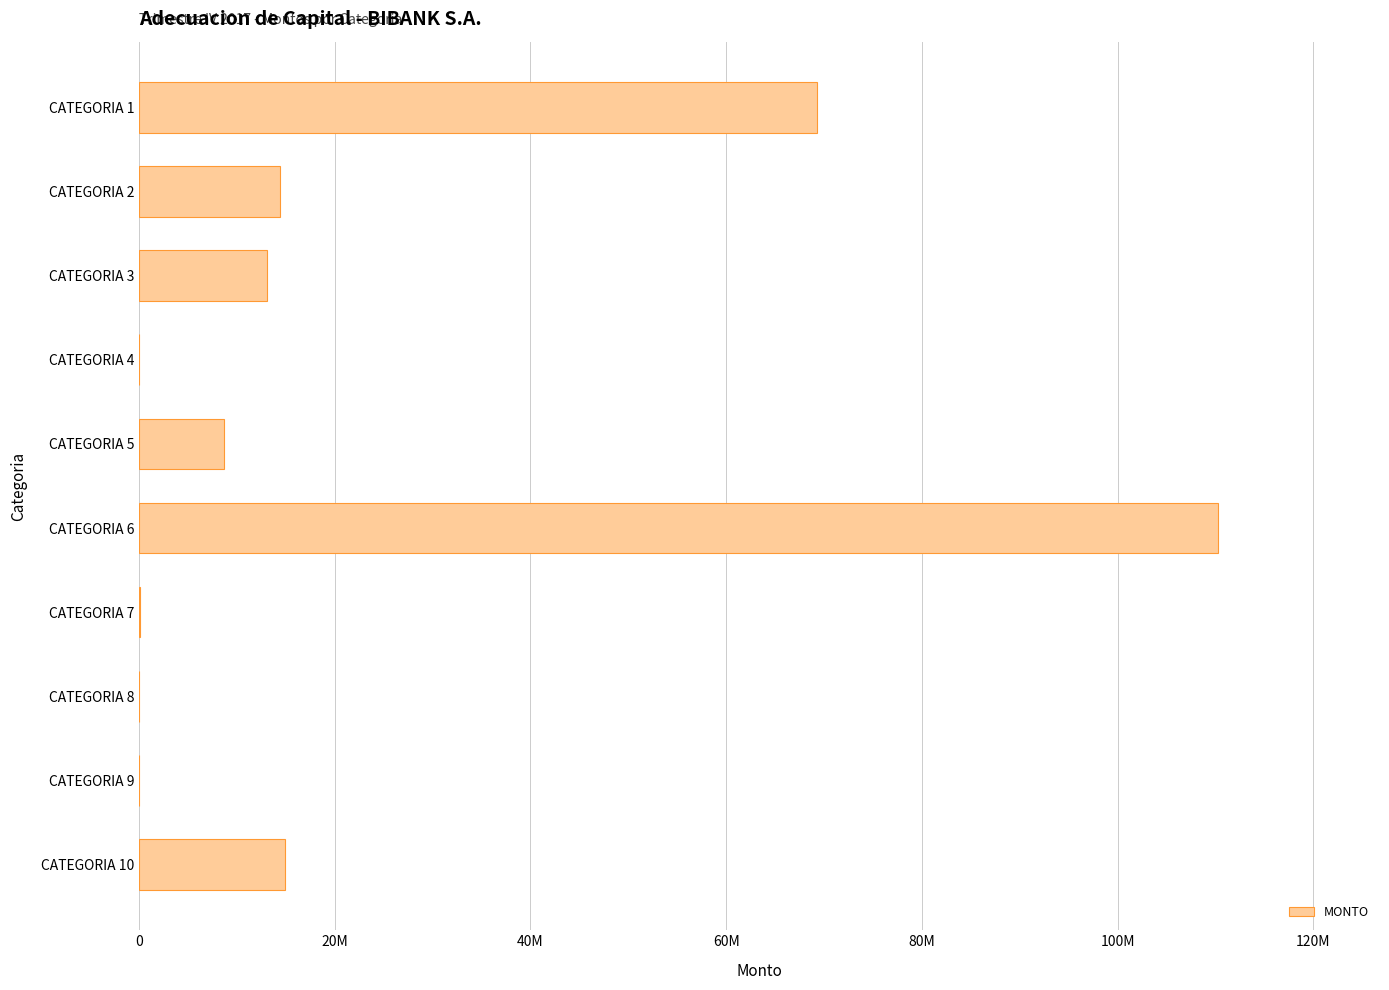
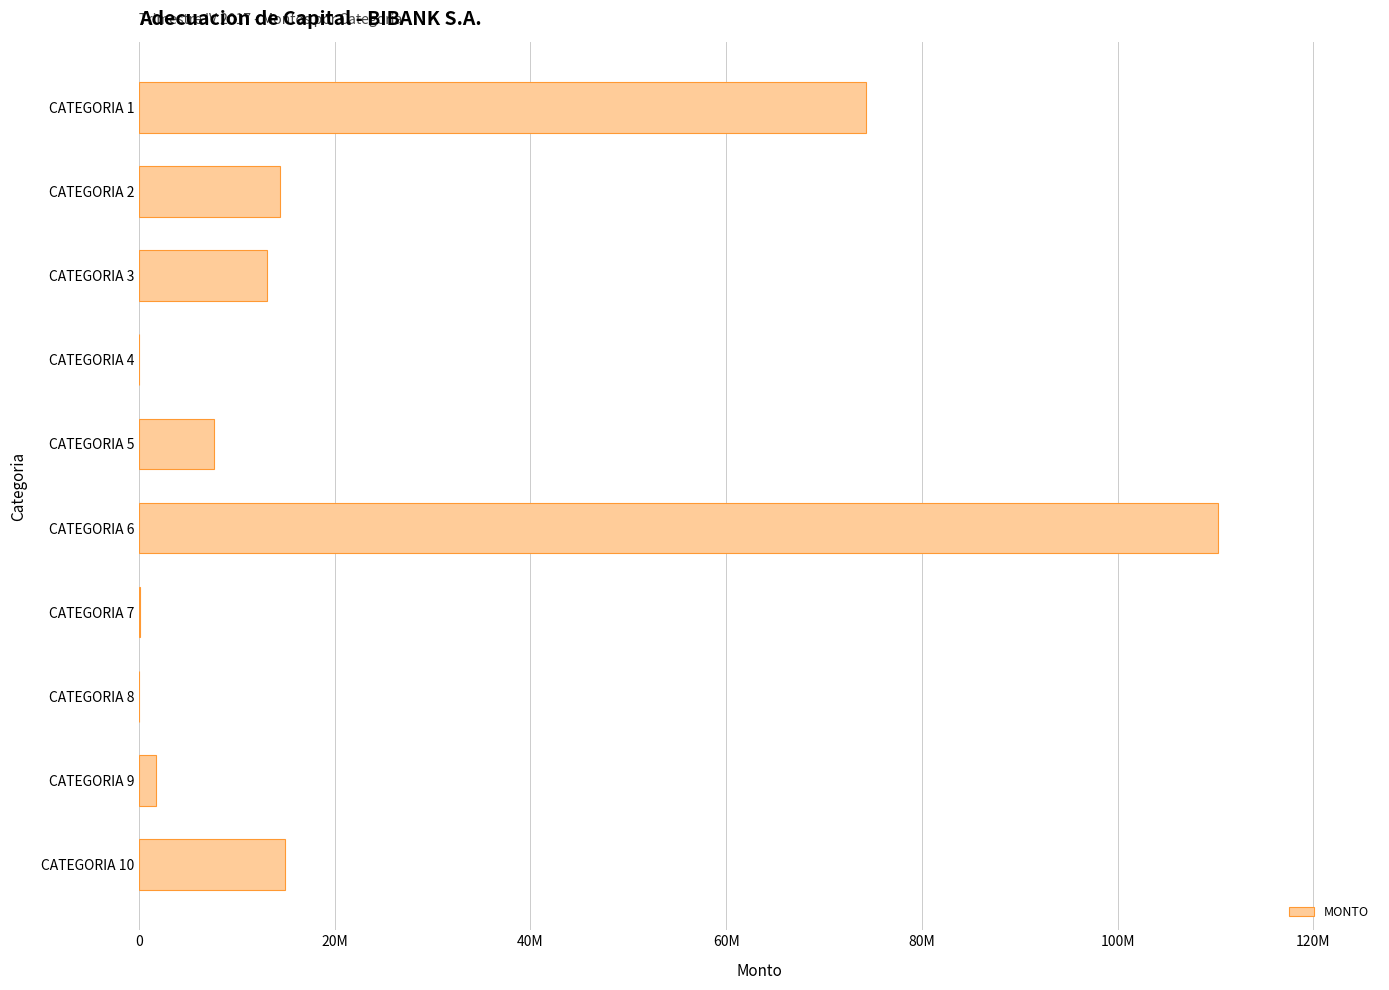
  {
-   "CATEGORIA 1": 69000000,
+   "CATEGORIA 1": 74000000,
    "CATEGORIA 2": 14000000,
    "CATEGORIA 3": 13000000,
    "CATEGORIA 4": 0,
-   "CATEGORIA 5": 9000000,
+   "CATEGORIA 5": 8000000,
    "CATEGORIA 6": 110000000,
    "CATEGORIA 8": 0,
-   "CATEGORIA 9": 0,
+   "CATEGORIA 9": 2000000,
    "CATEGORIA 10": 15000000
  }
